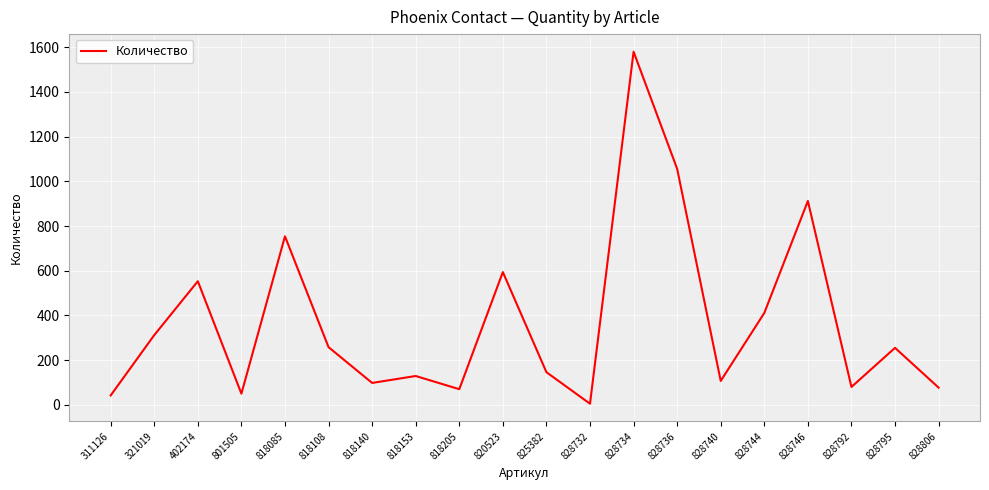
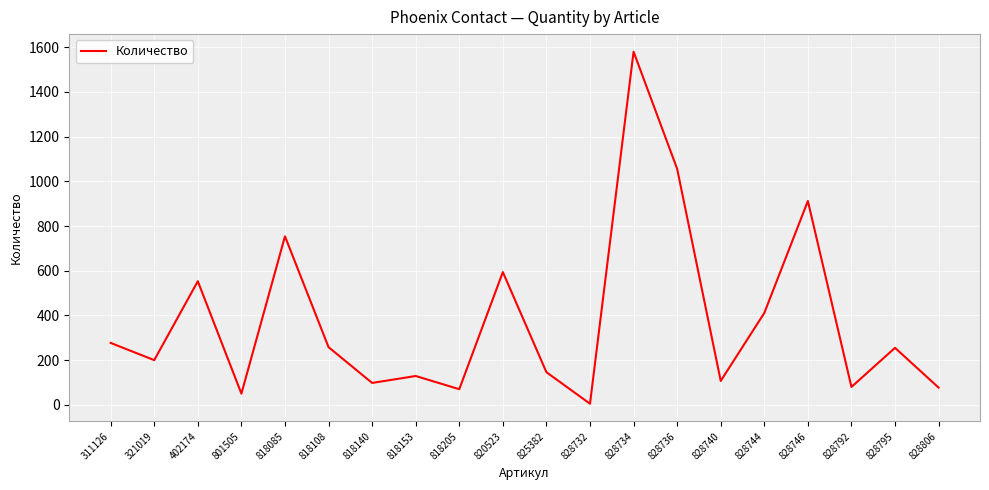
  {
-   "311126": 40,
-   "321019": 310,
+   "311126": 280,
+   "321019": 200,
    "402174": 550,
    "801505": 50,
    "818085": 750,
    "818108": 260,
    "818140": 100,
    "818153": 130,
    "818205": 70,
    "820523": 590,
    "825382": 150,
    "828732": 10,
    "828734": 1580,
    "828736": 1060,
    "828740": 110,
    "828744": 410,
    "828746": 910,
    "828792": 80,
    "828795": 260,
    "828806": 80
  }
